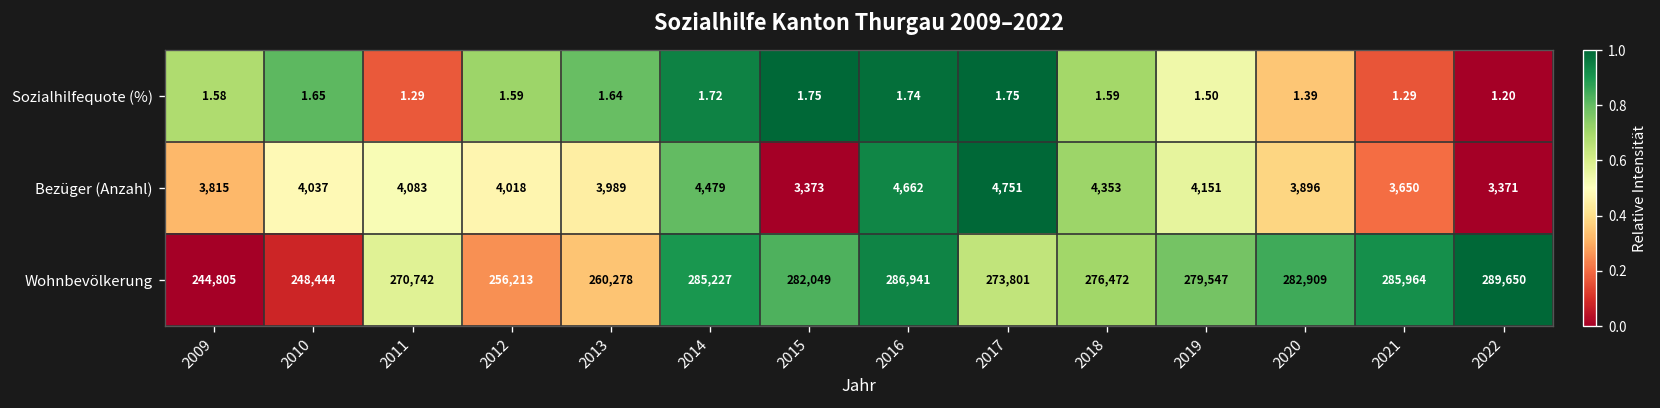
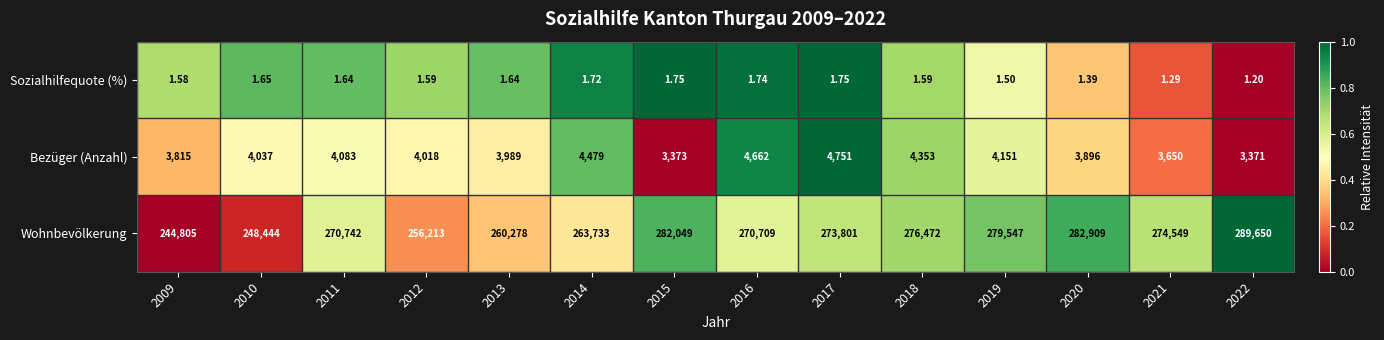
  {
    "Sozialhilfequote (%)": {
      "2009": "1.58",
      "2010": "1.65",
-     "2011": "1.29",
+     "2011": "1.64",
      "2012": "1.59",
      "2013": "1.64",
      "2014": "1.72",
      "2015": "1.75",
      "2016": "1.74",
      "2017": "1.75",
      "2018": "1.59",
      "2019": "1.50",
      "2020": "1.39",
      "2021": "1.29",
      "2022": "1.20"
    },
    "Bezüger (Anzahl)": {
      "2009": "3,815",
      "2010": "4,037",
      "2011": "4,083",
      "2012": "4,018",
      "2013": "3,989",
      "2014": "4,479",
      "2015": "3,373",
      "2016": "4,662",
      "2017": "4,751",
      "2018": "4,353",
      "2019": "4,151",
      "2020": "3,896",
      "2021": "3,650",
      "2022": "3,371"
    },
    "Wohnbevölkerung": {
      "2009": "244,805",
      "2010": "248,444",
      "2011": "270,742",
      "2012": "256,213",
      "2013": "260,278",
-     "2014": "285,227",
+     "2014": "263,733",
      "2015": "282,049",
-     "2016": "286,941",
+     "2016": "270,709",
      "2017": "273,801",
      "2018": "276,472",
      "2019": "279,547",
      "2020": "282,909",
-     "2021": "285,964",
+     "2021": "274,549",
      "2022": "289,650"
    }
  }
